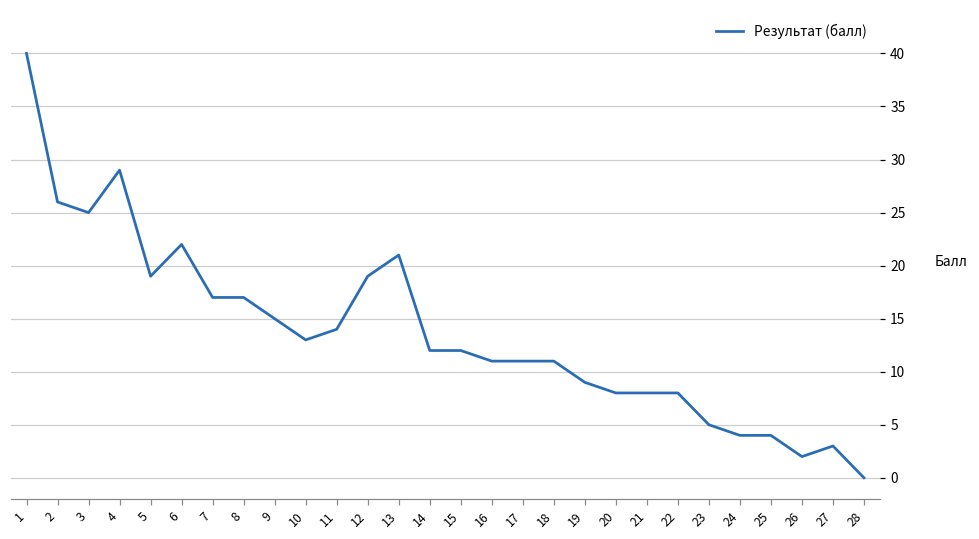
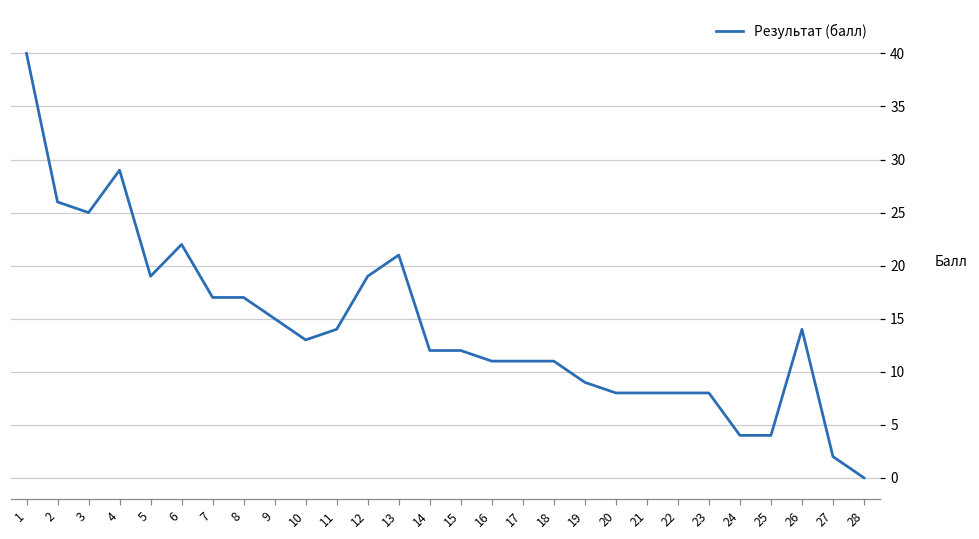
  {
    "1": 40,
    "2": 26,
    "3": 25,
    "4": 29,
    "5": 19,
    "6": 22,
    "7": 17,
    "8": 17,
    "9": 15,
    "10": 13,
    "11": 14,
    "12": 19,
    "13": 21,
    "14": 12,
    "15": 12,
    "16": 11,
    "17": 11,
    "18": 11,
    "19": 9,
    "20": 8,
    "21": 8,
    "22": 8,
-   "23": 5,
+   "23": 8,
    "24": 4,
    "25": 4,
-   "26": 2,
-   "27": 3,
+   "26": 14,
+   "27": 2,
    "28": 0
  }
